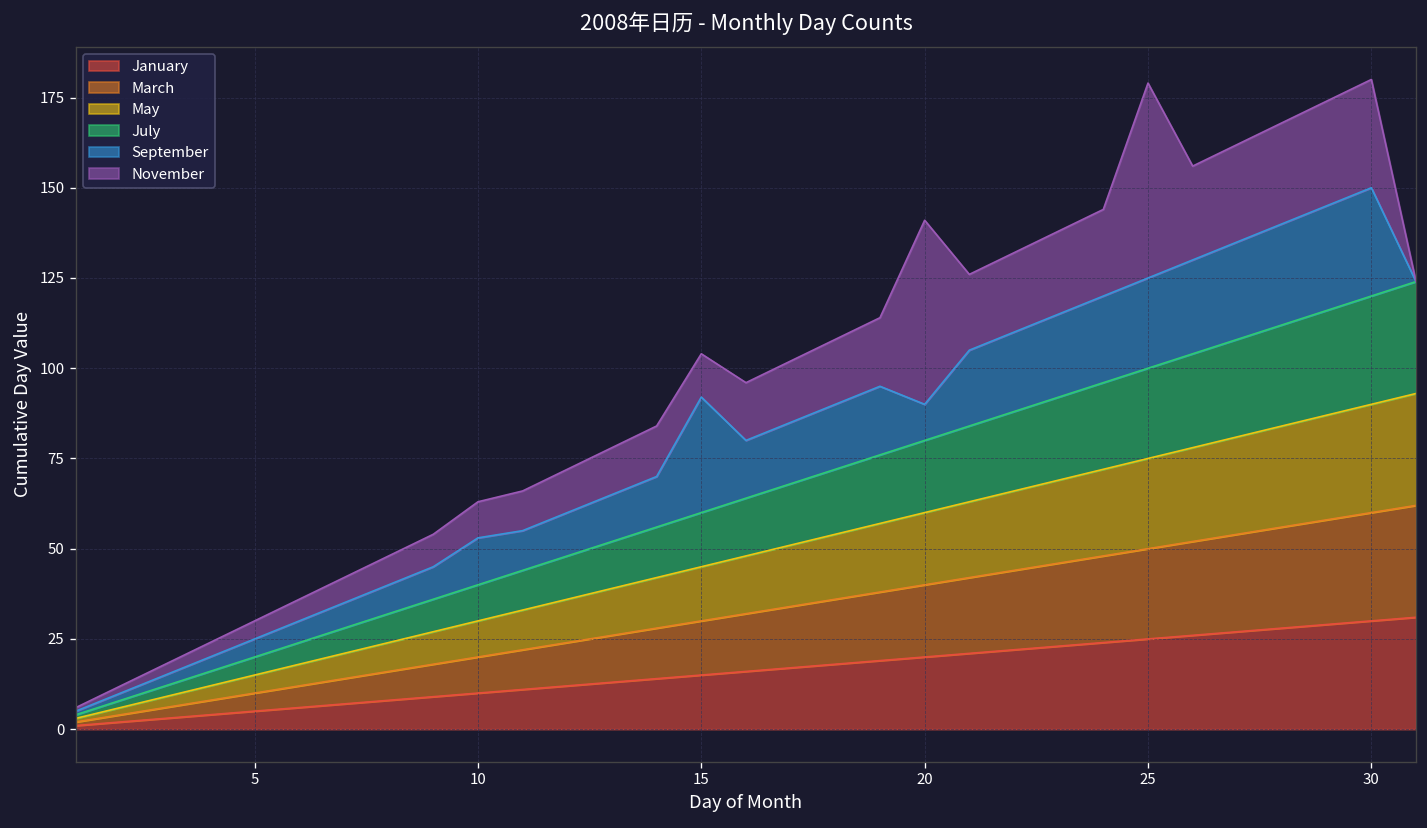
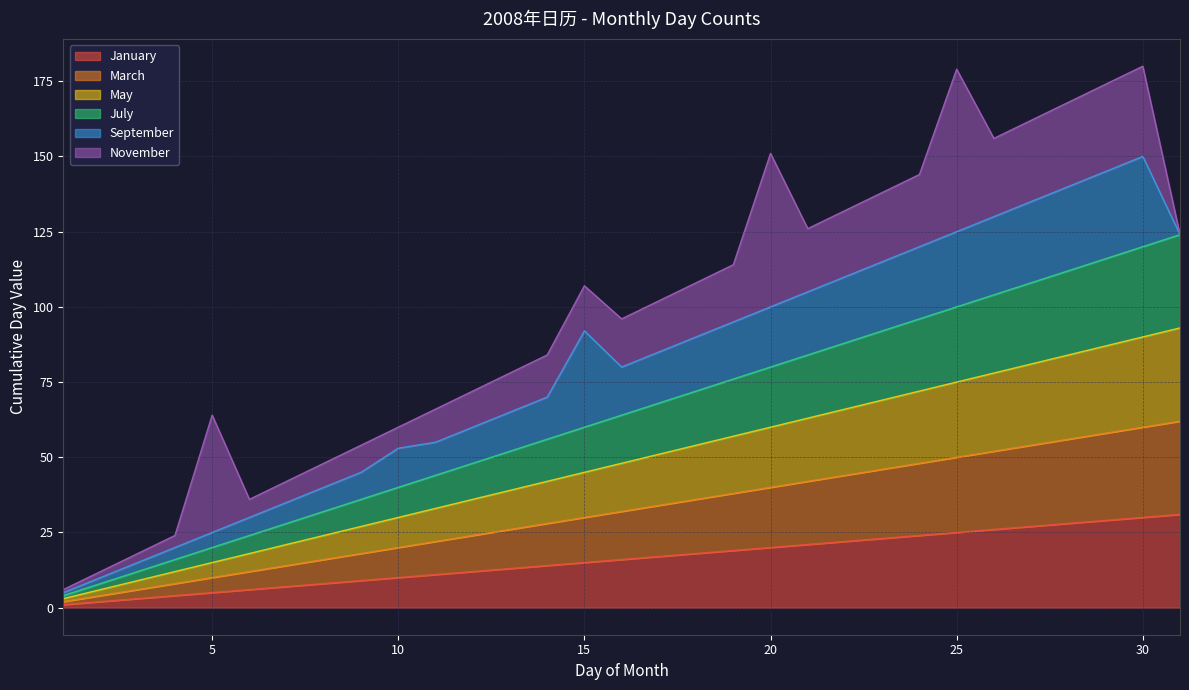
  {
    "May": {
      "5": 5,
      "10": 10,
      "15": 15,
      "20": 20,
      "25": 25,
      "30": 30
    },
    "July": {
      "5": 5,
      "10": 10,
      "15": 15,
      "20": 20,
      "25": 25,
      "30": 30
    },
    "September": {
      "5": 5,
      "10": 13,
      "15": 32,
-     "20": 10,
+     "20": 20,
      "25": 25,
      "30": 30
    },
    "November": {
-     "5": 5,
-     "10": 10,
-     "15": 12,
+     "5": 39,
+     "10": 7,
+     "15": 15,
      "20": 51,
      "25": 54,
      "30": 30
    }
  }
